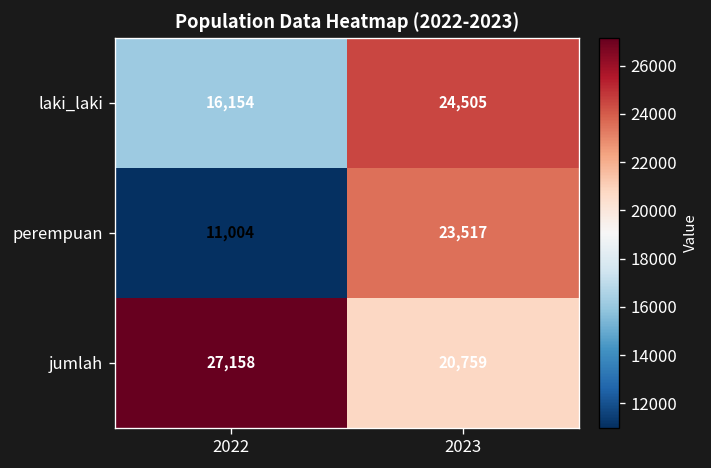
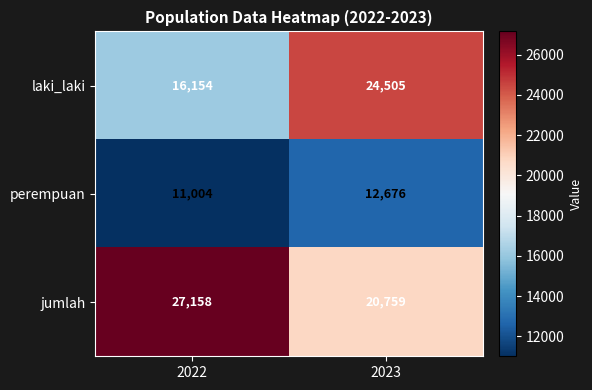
  {
    "laki_laki": {
      "2022": "16,154",
      "2023": "24,505"
    },
    "perempuan": {
      "2022": "11,004",
-     "2023": "23,517"
+     "2023": "12,676"
    },
    "jumlah": {
      "2022": "27,158",
      "2023": "20,759"
    }
  }
